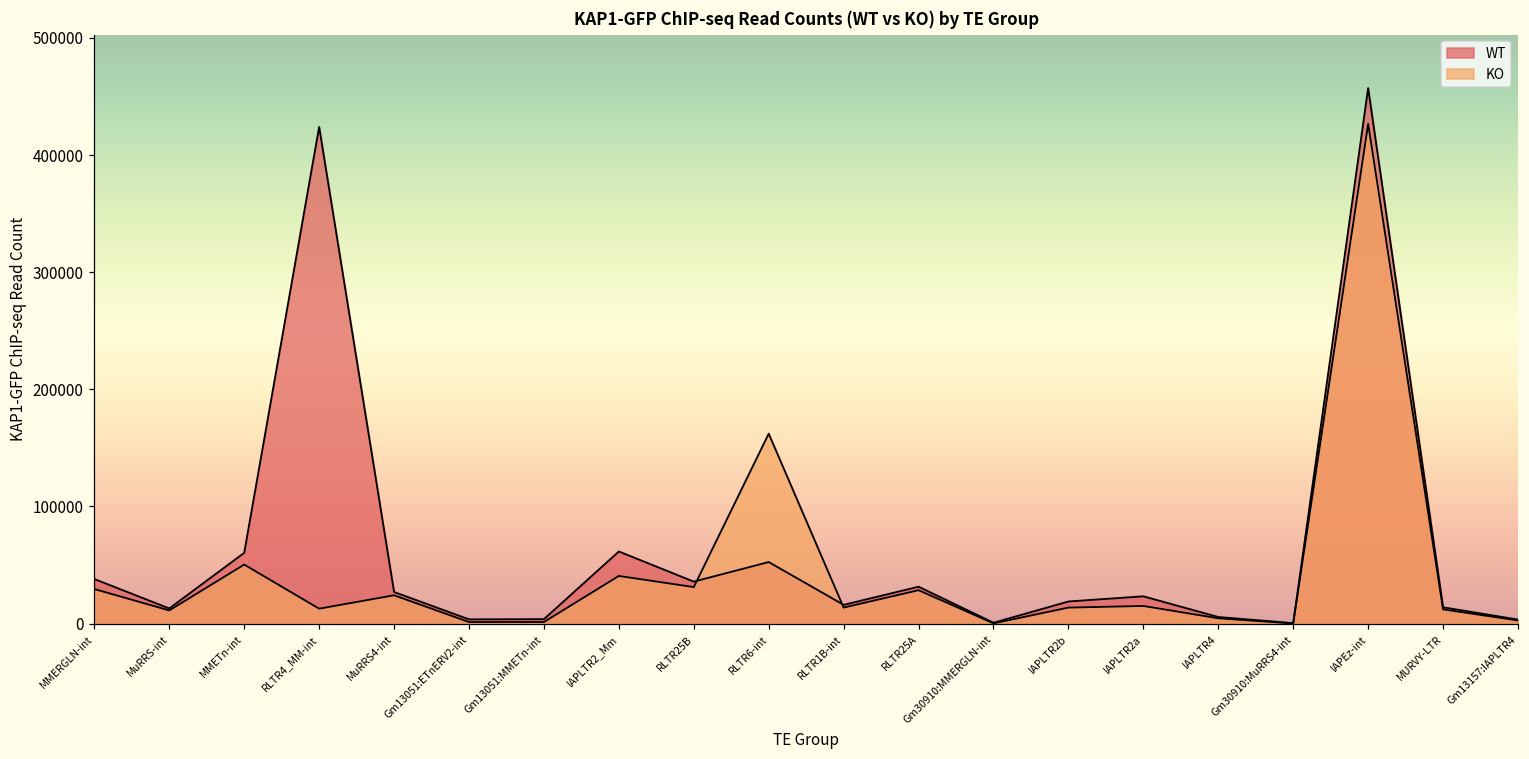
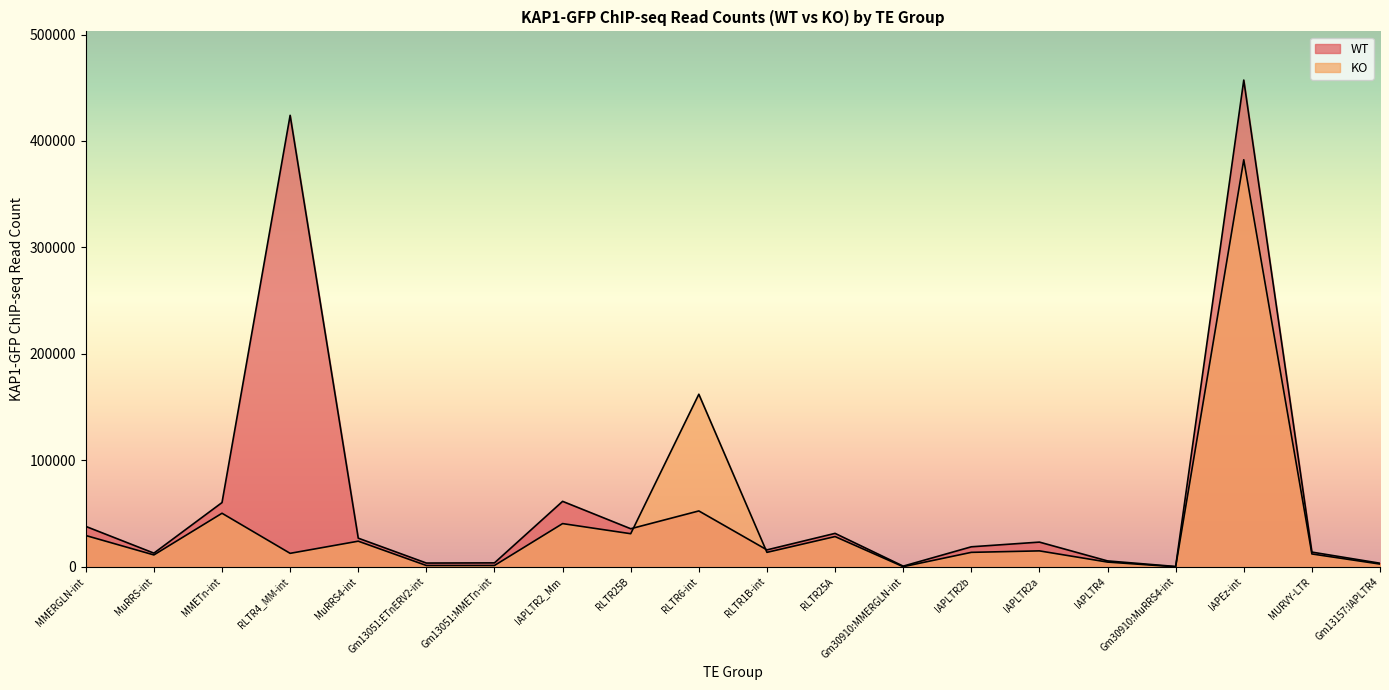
  {
    "WT": {
      "MMERGLN-int": 38000,
      "MMETn-int": 60000,
      "RLTR4_MM-int": 424000,
      "MuRRS4-int": 27000,
      "Gm13051:MMETn-int": 4000,
      "IAPLTR2_Mm": 62000,
      "RLTR25B": 36000,
      "RLTR6-int": 53000,
      "RLTR25A": 31000,
      "IAPLTR2b": 19000,
      "IAPLTR2a": 23000,
      "IAPEz-int": 457000
    },
    "KO": {
      "MMERGLN-int": 29000,
      "MMETn-int": 50000,
      "RLTR4_MM-int": 13000,
      "MuRRS4-int": 24000,
      "Gm13051:MMETn-int": 1000,
      "IAPLTR2_Mm": 41000,
      "RLTR25B": 31000,
      "RLTR6-int": 162000,
      "RLTR25A": 28000,
      "IAPLTR2b": 14000,
      "IAPLTR2a": 15000,
-     "IAPEz-int": 427000
+     "IAPEz-int": 382000
    }
  }
